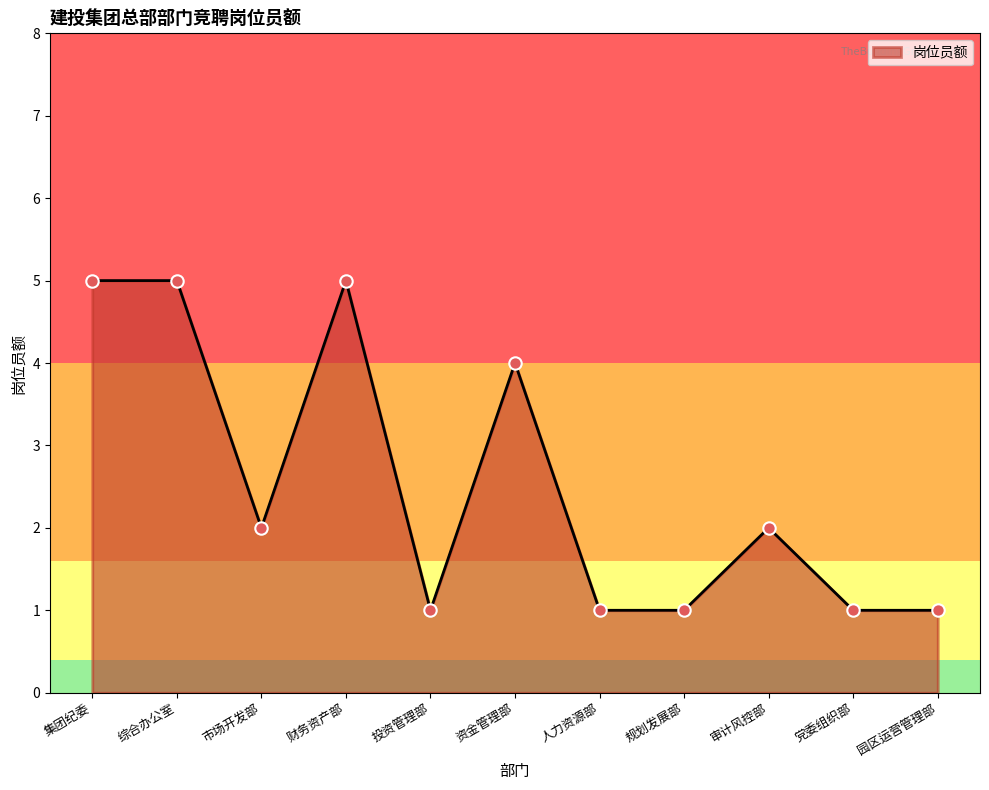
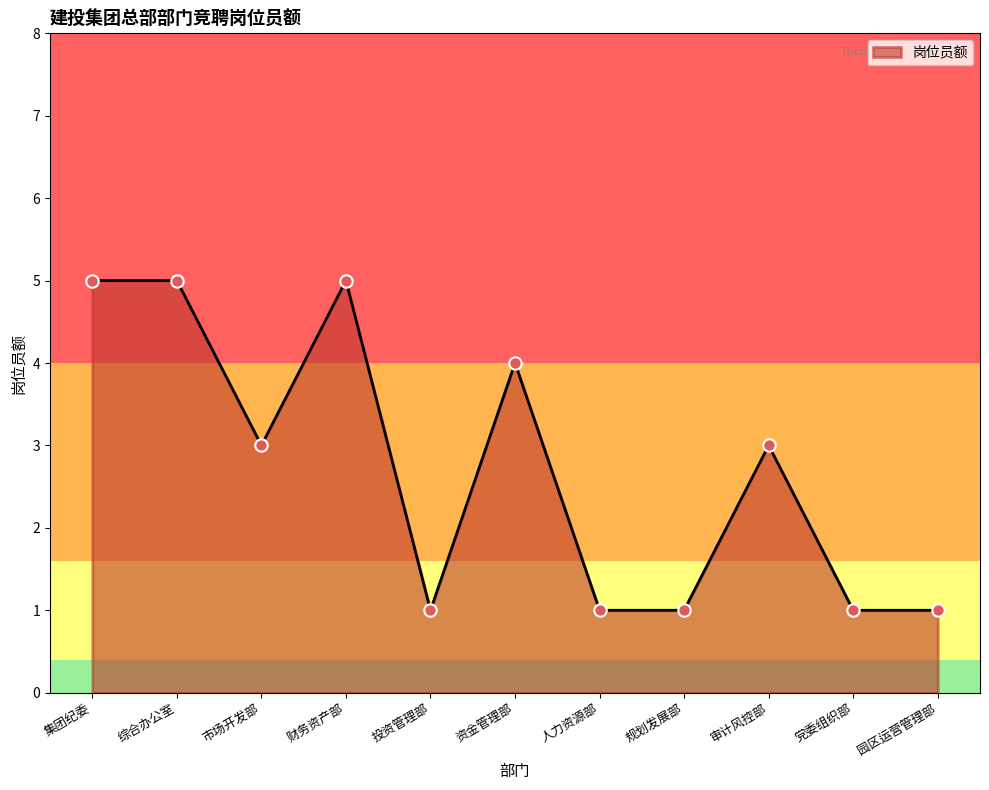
  {
    "集团纪委": 5,
    "综合办公室": 5,
-   "市场开发部": 2,
+   "市场开发部": 3,
    "财务资产部": 5,
    "投资管理部": 1,
    "资金管理部": 4,
    "人力资源部": 1,
    "规划发展部": 1,
-   "审计风控部": 2,
+   "审计风控部": 3,
    "党委组织部": 1,
    "园区运营管理部": 1
  }
